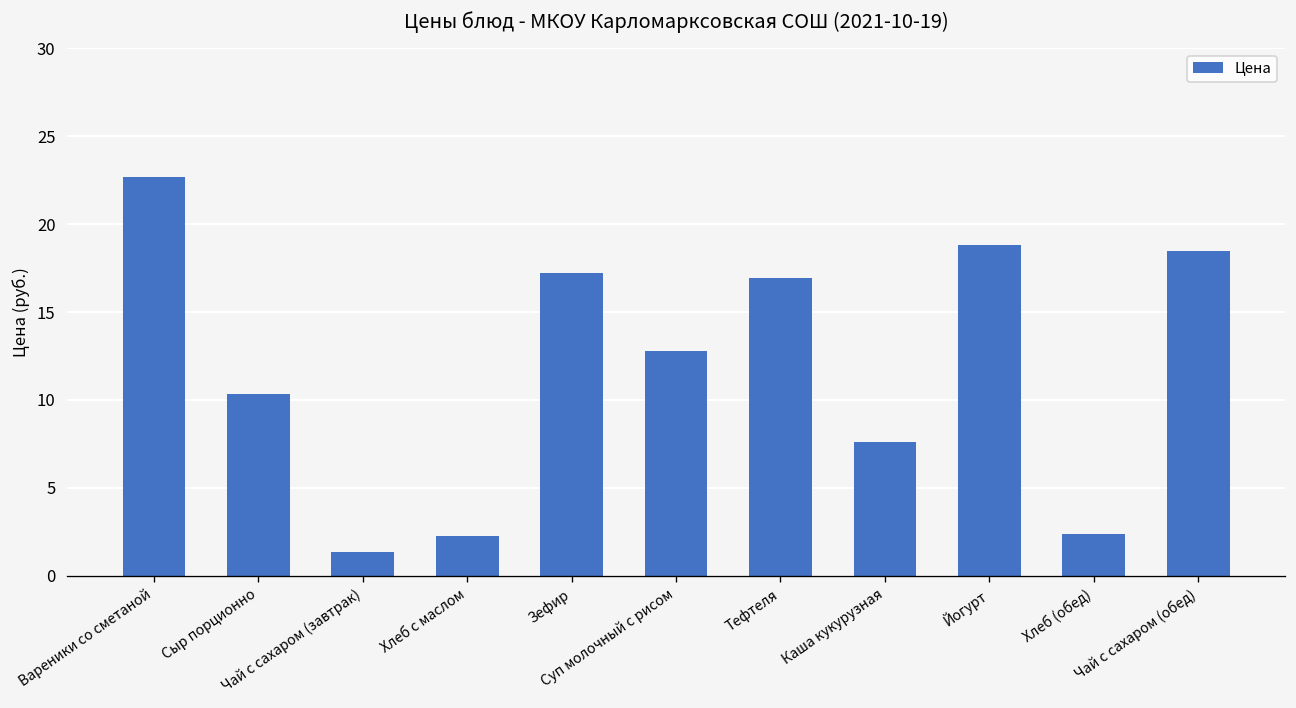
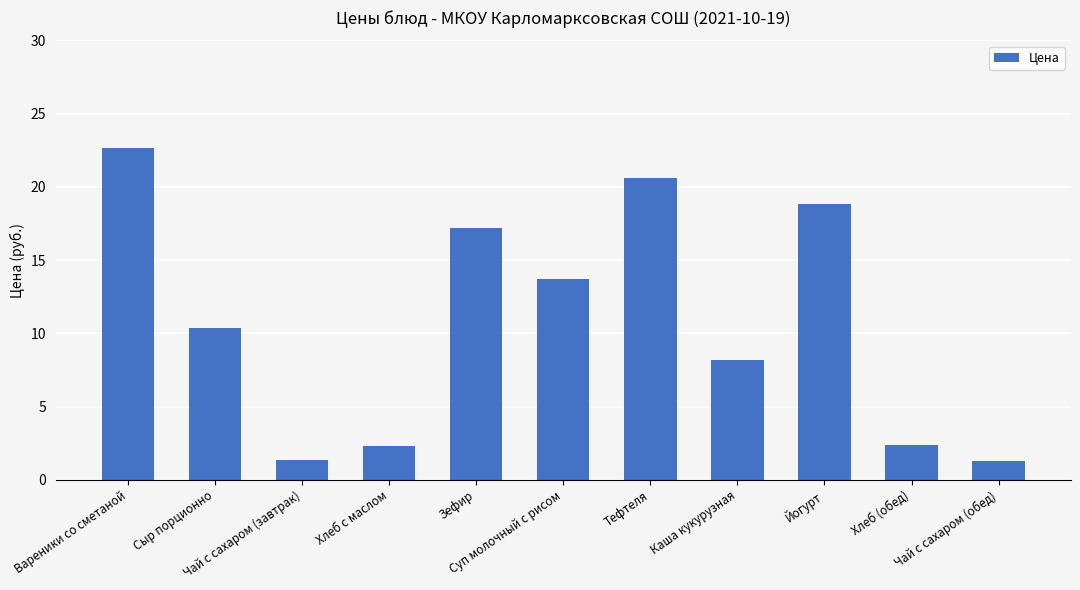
  {
    "Вареники со сметаной": 22.7,
    "Сыр порционно": 10.4,
    "Чай с сахаром (завтрак)": 1.3,
    "Хлеб с маслом": 2.3,
    "Зефир": 17.2,
-   "Суп молочный с рисом": 12.8,
-   "Тефтеля": 16.9,
-   "Каша кукурузная": 7.6,
+   "Суп молочный с рисом": 13.7,
+   "Тефтеля": 20.6,
+   "Каша кукурузная": 8.2,
    "Йогурт": 18.8,
    "Хлеб (обед)": 2.4,
-   "Чай с сахаром (обед)": 18.5
+   "Чай с сахаром (обед)": 1.3
  }
